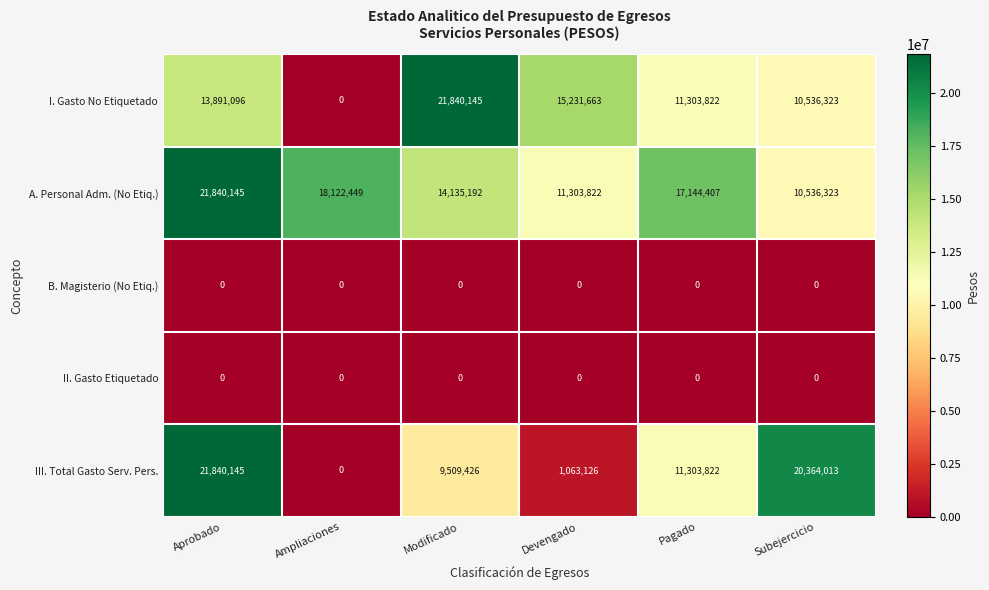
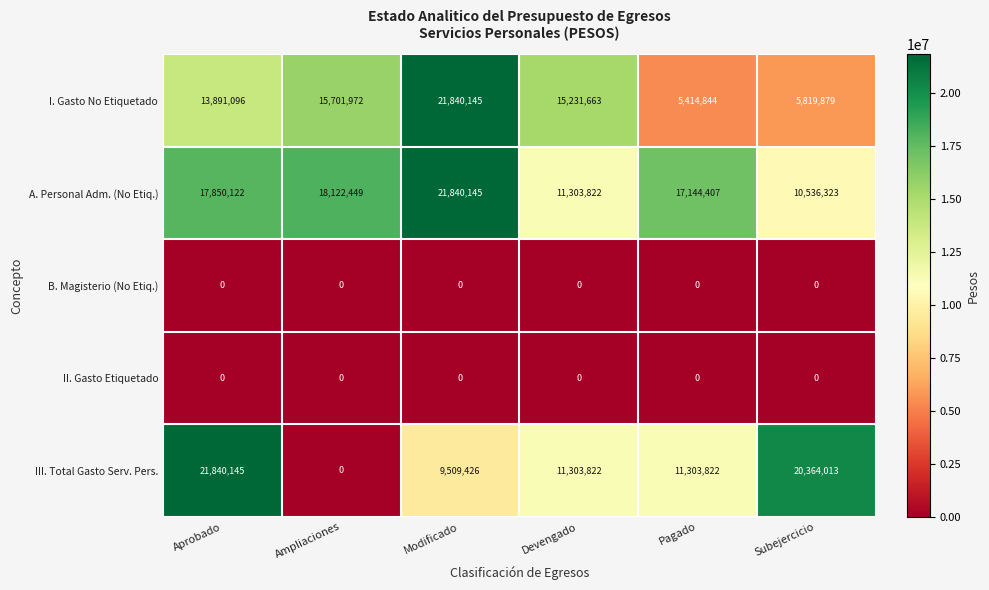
  {
    "I. Gasto No Etiquetado": {
      "Aprobado": "13,891,096",
-     "Ampliaciones": "0",
+     "Ampliaciones": "15,701,972",
      "Modificado": "21,840,145",
      "Devengado": "15,231,663",
-     "Pagado": "11,303,822",
-     "Subejercicio": "10,536,323"
+     "Pagado": "5,414,844",
+     "Subejercicio": "5,819,879"
    },
    "A. Personal Adm. (No Etiq.)": {
-     "Aprobado": "21,840,145",
+     "Aprobado": "17,850,122",
      "Ampliaciones": "18,122,449",
-     "Modificado": "14,135,192",
+     "Modificado": "21,840,145",
      "Devengado": "11,303,822",
      "Pagado": "17,144,407",
      "Subejercicio": "10,536,323"
    },
    "B. Magisterio (No Etiq.)": {
      "Aprobado": "0",
      "Ampliaciones": "0",
      "Modificado": "0",
      "Devengado": "0",
      "Pagado": "0",
      "Subejercicio": "0"
    },
    "II. Gasto Etiquetado": {
      "Aprobado": "0",
      "Ampliaciones": "0",
      "Modificado": "0",
      "Devengado": "0",
      "Pagado": "0",
      "Subejercicio": "0"
    },
    "III. Total Gasto Serv. Pers.": {
      "Aprobado": "21,840,145",
      "Ampliaciones": "0",
      "Modificado": "9,509,426",
-     "Devengado": "1,063,126",
+     "Devengado": "11,303,822",
      "Pagado": "11,303,822",
      "Subejercicio": "20,364,013"
    }
  }
